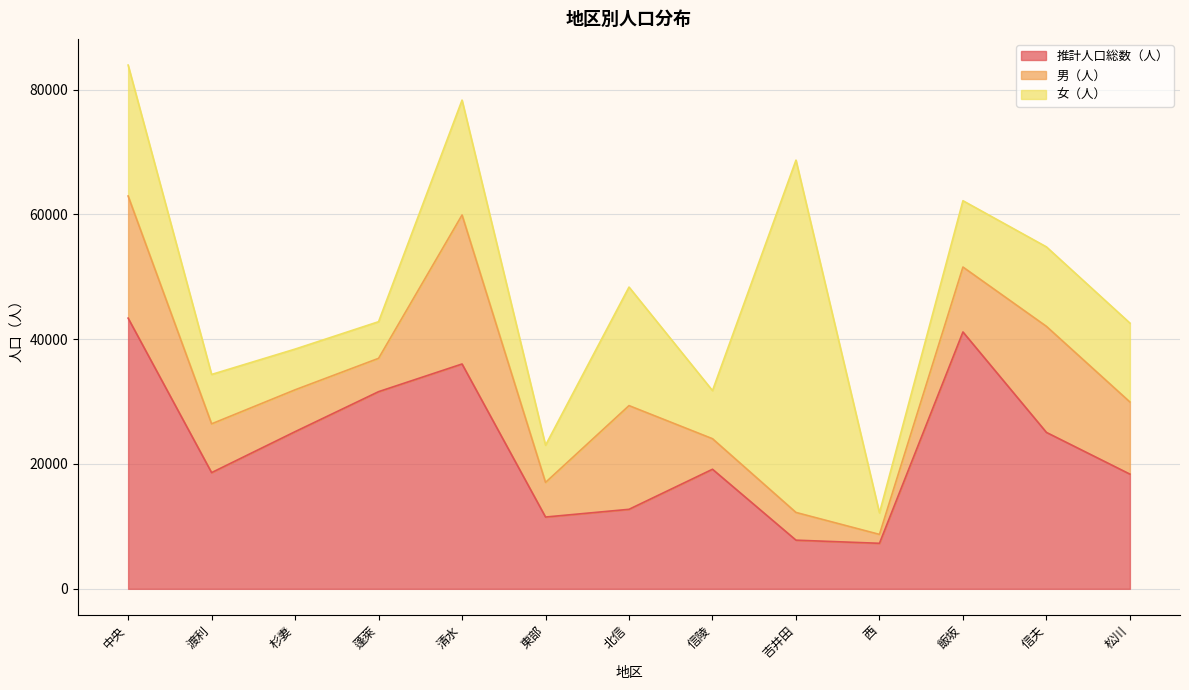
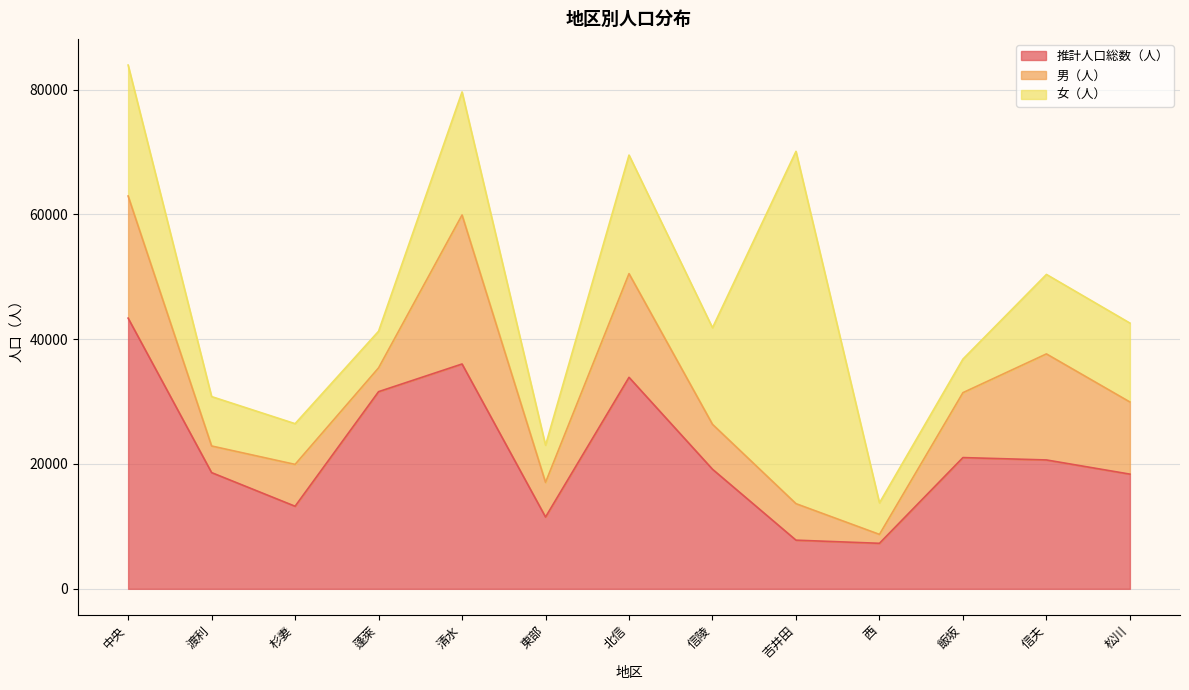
  {
    "推計人口総数（人）": {
      "中央": 43000,
      "渡利": 19000,
-     "杉妻": 25000,
+     "杉妻": 13000,
      "蓬萊": 32000,
      "清水": 36000,
      "東部": 12000,
-     "北信": 13000,
+     "北信": 34000,
      "信陵": 19000,
      "吉井田": 8000,
      "西": 7000,
-     "飯坂": 41000,
-     "信夫": 25000,
+     "飯坂": 21000,
+     "信夫": 21000,
      "松川": 18000
    },
    "男（人）": {
      "中央": 20000,
-     "渡利": 8000,
+     "渡利": 4000,
      "杉妻": 7000,
-     "蓬萊": 5000,
+     "蓬萊": 4000,
      "清水": 24000,
      "東部": 6000,
      "北信": 17000,
-     "信陵": 5000,
-     "吉井田": 4000,
+     "信陵": 7000,
+     "吉井田": 6000,
      "西": 1000,
      "飯坂": 10000,
      "信夫": 17000,
      "松川": 12000
    },
    "女（人）": {
      "中央": 21000,
      "渡利": 8000,
      "杉妻": 7000,
      "蓬萊": 6000,
-     "清水": 18000,
+     "清水": 20000,
      "東部": 6000,
      "北信": 19000,
-     "信陵": 8000,
+     "信陵": 15000,
      "吉井田": 56000,
-     "西": 3000,
-     "飯坂": 11000,
+     "西": 5000,
+     "飯坂": 5000,
      "信夫": 13000,
      "松川": 13000
    }
  }
